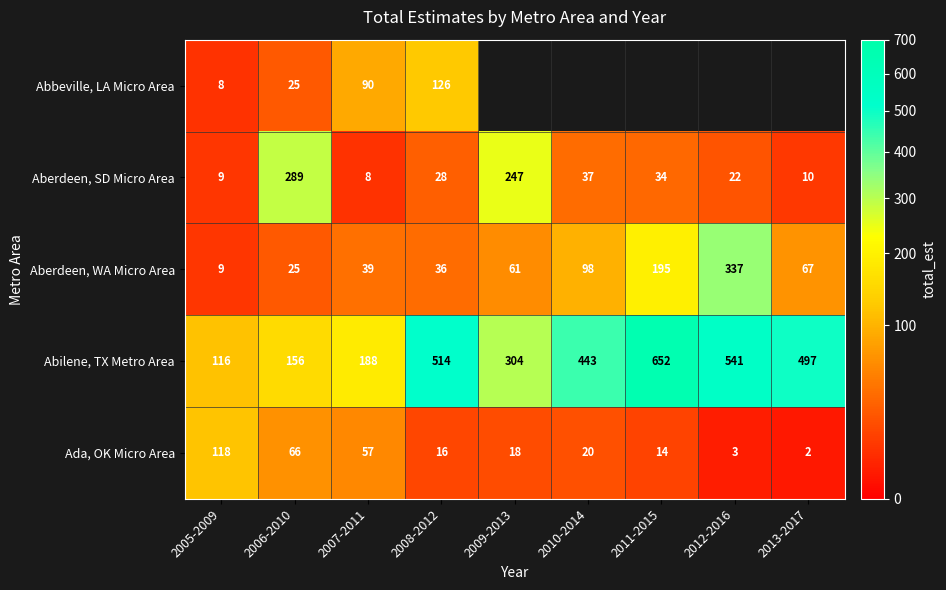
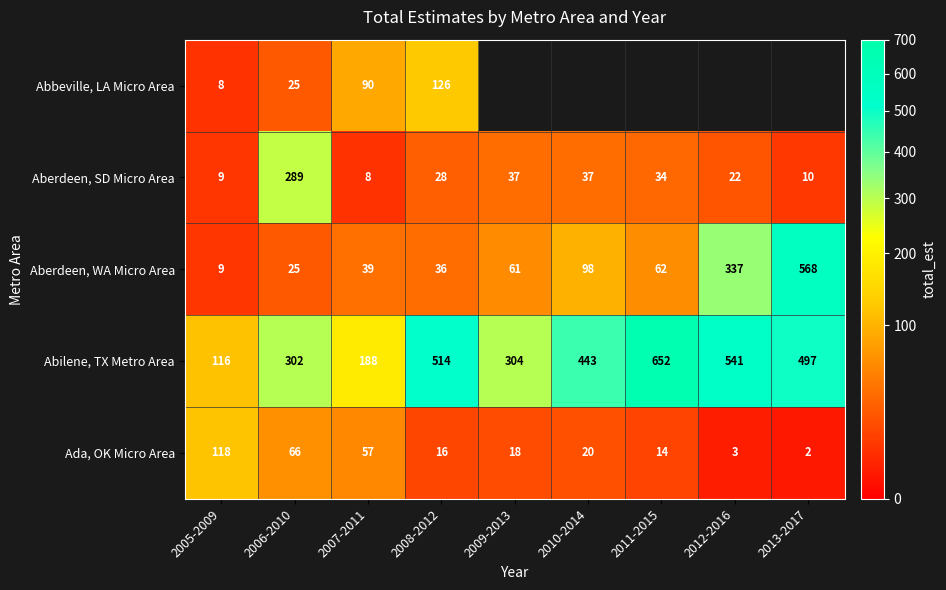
  {
    "Abbeville, LA Micro Area": {
      "2005-2009": 8,
      "2006-2010": 25,
      "2007-2011": 90,
      "2008-2012": 126
    },
    "Aberdeen, SD Micro Area": {
      "2005-2009": 9,
      "2006-2010": 289,
      "2007-2011": 8,
      "2008-2012": 28,
-     "2009-2013": 247,
+     "2009-2013": 37,
      "2010-2014": 37,
      "2011-2015": 34,
      "2012-2016": 22,
      "2013-2017": 10
    },
    "Aberdeen, WA Micro Area": {
      "2005-2009": 9,
      "2006-2010": 25,
      "2007-2011": 39,
      "2008-2012": 36,
      "2009-2013": 61,
      "2010-2014": 98,
-     "2011-2015": 195,
+     "2011-2015": 62,
      "2012-2016": 337,
-     "2013-2017": 67
+     "2013-2017": 568
    },
    "Abilene, TX Metro Area": {
      "2005-2009": 116,
-     "2006-2010": 156,
+     "2006-2010": 302,
      "2007-2011": 188,
      "2008-2012": 514,
      "2009-2013": 304,
      "2010-2014": 443,
      "2011-2015": 652,
      "2012-2016": 541,
      "2013-2017": 497
    },
    "Ada, OK Micro Area": {
      "2005-2009": 118,
      "2006-2010": 66,
      "2007-2011": 57,
      "2008-2012": 16,
      "2009-2013": 18,
      "2010-2014": 20,
      "2011-2015": 14,
      "2012-2016": 3,
      "2013-2017": 2
    }
  }
